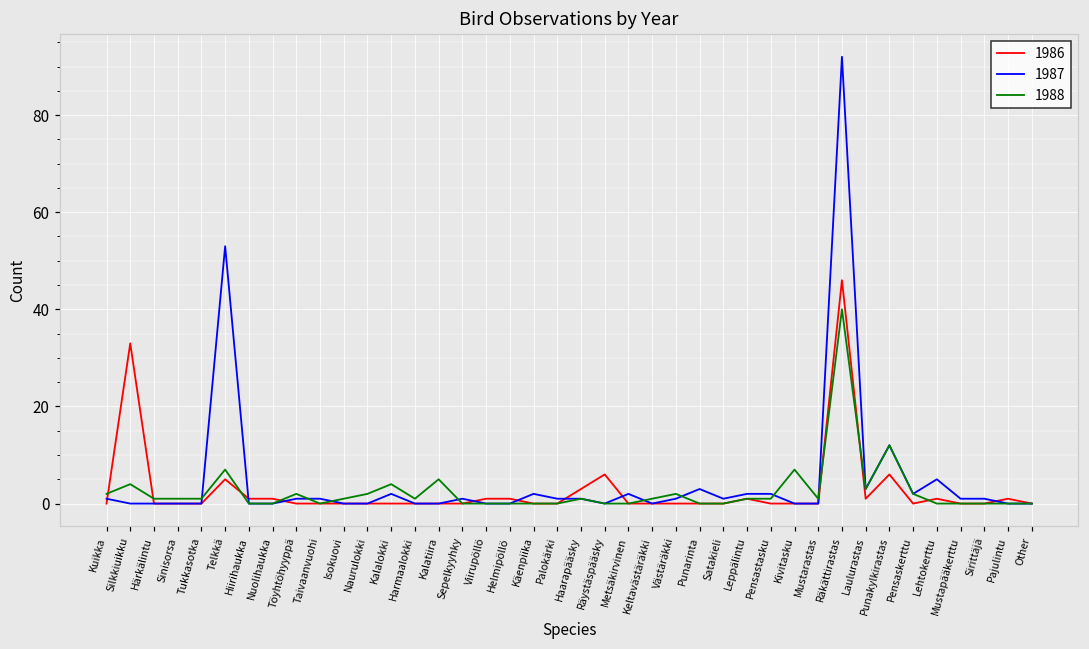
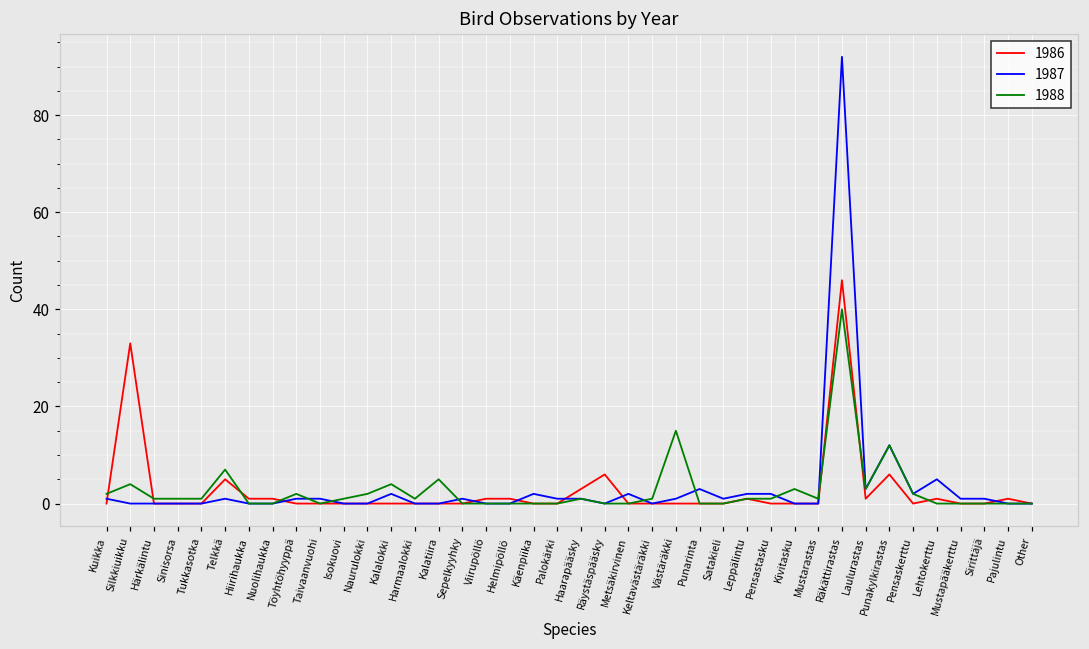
  {
    "1986": {
      "Kuikka": 0,
      "Silkkiuikku": 33,
      "Telkkä": 5,
      "Hiirihaukka": 1,
      "Nuolihaukka": 1,
      "Töyhtöhyyppä": 0,
      "Kalalokki": 0,
      "Viirupöllö": 1,
      "Helmipöllö": 1,
      "Haarapääsky": 3,
      "Räystäspääsky": 6,
      "Västäräkki": 0,
      "Pensastasku": 0,
      "Räkättirastas": 46,
      "Laulurastas": 1,
      "Punakylkirastas": 6,
      "Pensaskerttu": 0,
      "Lehtokerttu": 1,
      "Pajulintu": 1
    },
    "1987": {
      "Kuikka": 1,
      "Silkkiuikku": 0,
-     "Telkkä": 53,
+     "Telkkä": 1,
      "Töyhtöhyyppä": 1,
      "Taivaanvuohi": 1,
      "Kalalokki": 2,
      "Sepelkyyhky": 1,
      "Käenpiika": 2,
      "Palokärki": 1,
      "Metsäkirvinen": 2,
      "Västäräkki": 1,
      "Punarinta": 3,
      "Satakieli": 1,
      "Leppälintu": 2,
      "Pensastasku": 2,
      "Räkättirastas": 92,
      "Lehtokerttu": 5,
      "Mustapääkerttu": 1,
      "Sirittäjä": 1
    },
    "1988": {
      "Kuikka": 2,
      "Silkkiuikku": 4,
      "Härkälintu": 1,
      "Sinisorsa": 1,
      "Tukkasotka": 1,
      "Telkkä": 7,
      "Töyhtöhyyppä": 2,
      "Isokuovi": 1,
      "Naurulokki": 2,
      "Kalalokki": 4,
      "Harmaalokki": 1,
      "Kalatiira": 5,
      "Keltavästäräkki": 1,
-     "Västäräkki": 2,
+     "Västäräkki": 15,
      "Pensastasku": 1,
-     "Kivitasku": 7,
+     "Kivitasku": 3,
      "Mustarastas": 1,
      "Räkättirastas": 40,
      "Lehtokerttu": 0
    }
  }
